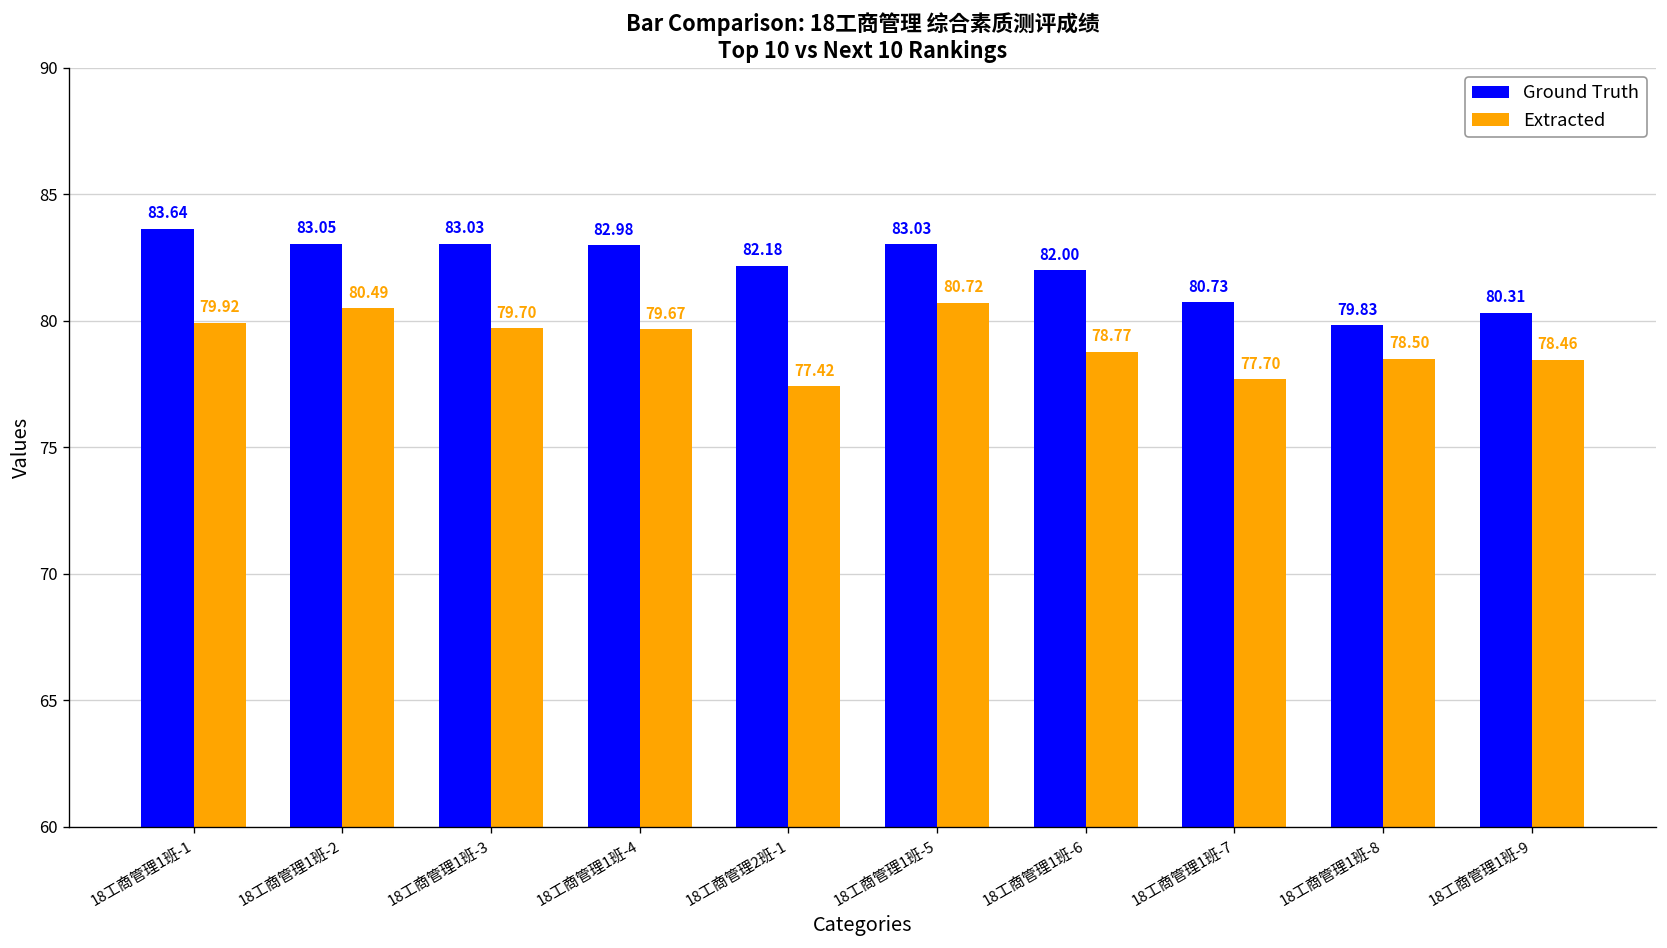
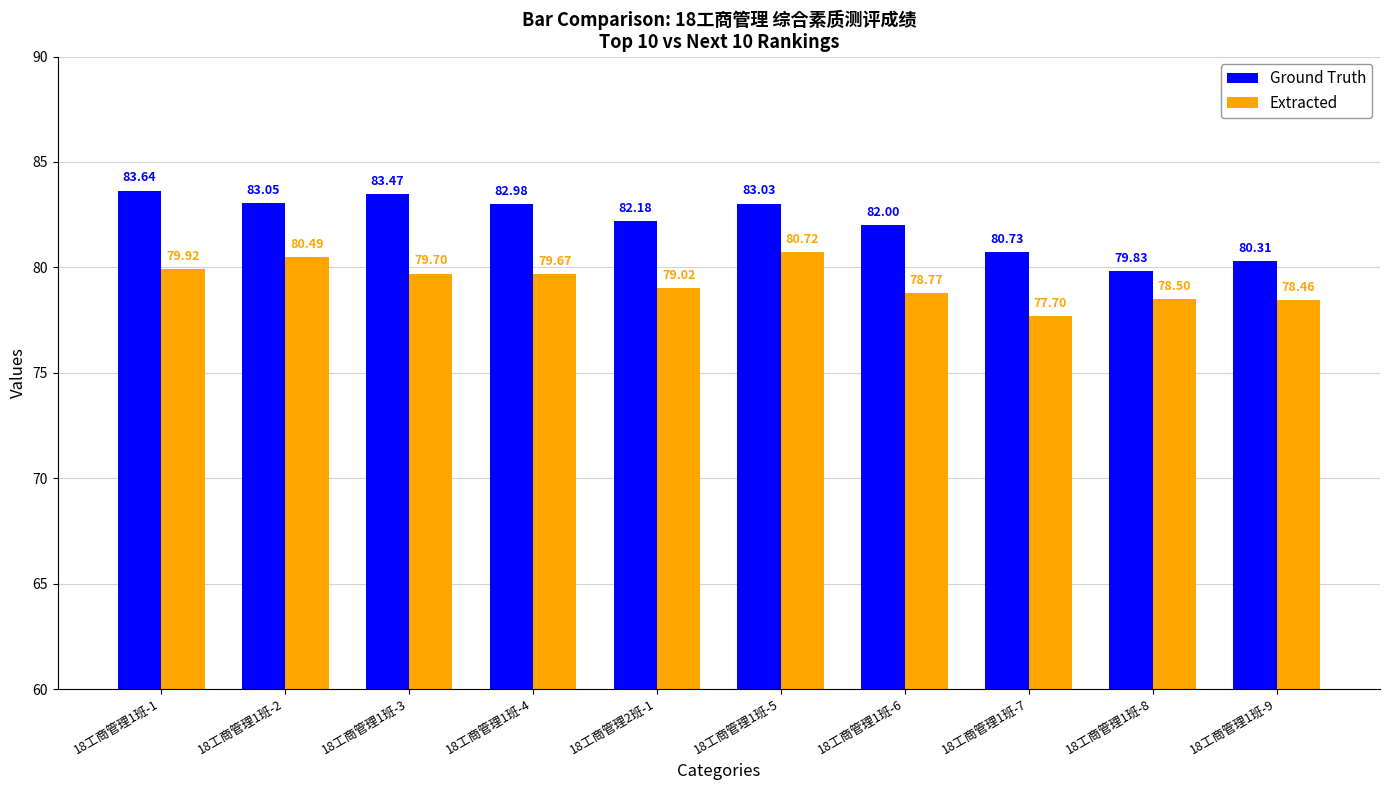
  {
    "Ground Truth": {
      "18工商管理1班-1": 83.64,
      "18工商管理1班-2": 83.05,
-     "18工商管理1班-3": 83.03,
+     "18工商管理1班-3": 83.47,
      "18工商管理1班-4": 82.98,
      "18工商管理2班-1": 82.18,
      "18工商管理1班-5": 83.03,
      "18工商管理1班-6": 82.00,
      "18工商管理1班-7": 80.73,
      "18工商管理1班-8": 79.83,
      "18工商管理1班-9": 80.31
    },
    "Extracted": {
      "18工商管理1班-1": 79.92,
      "18工商管理1班-2": 80.49,
      "18工商管理1班-3": 79.70,
      "18工商管理1班-4": 79.67,
-     "18工商管理2班-1": 77.42,
+     "18工商管理2班-1": 79.02,
      "18工商管理1班-5": 80.72,
      "18工商管理1班-6": 78.77,
      "18工商管理1班-7": 77.70,
      "18工商管理1班-8": 78.50,
      "18工商管理1班-9": 78.46
    }
  }
